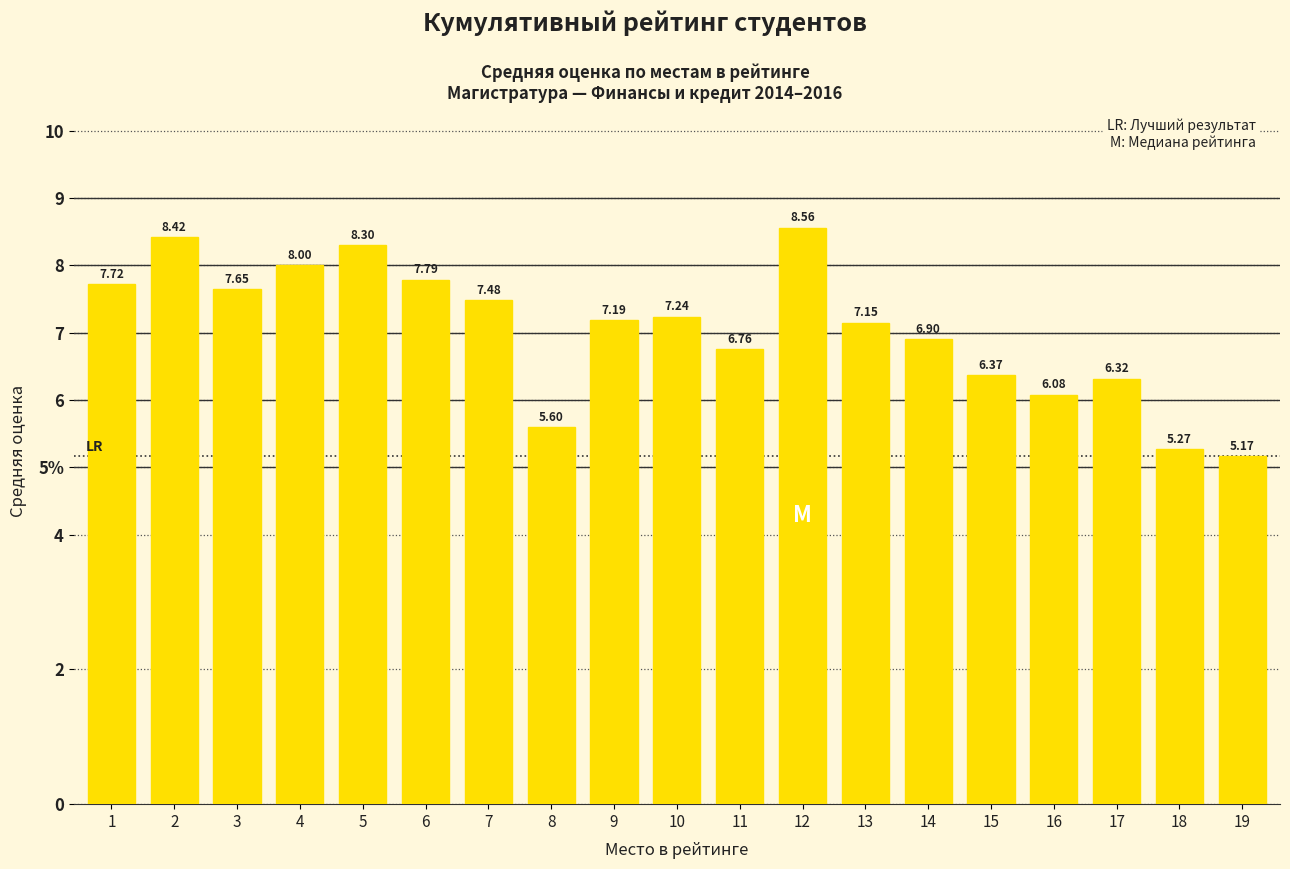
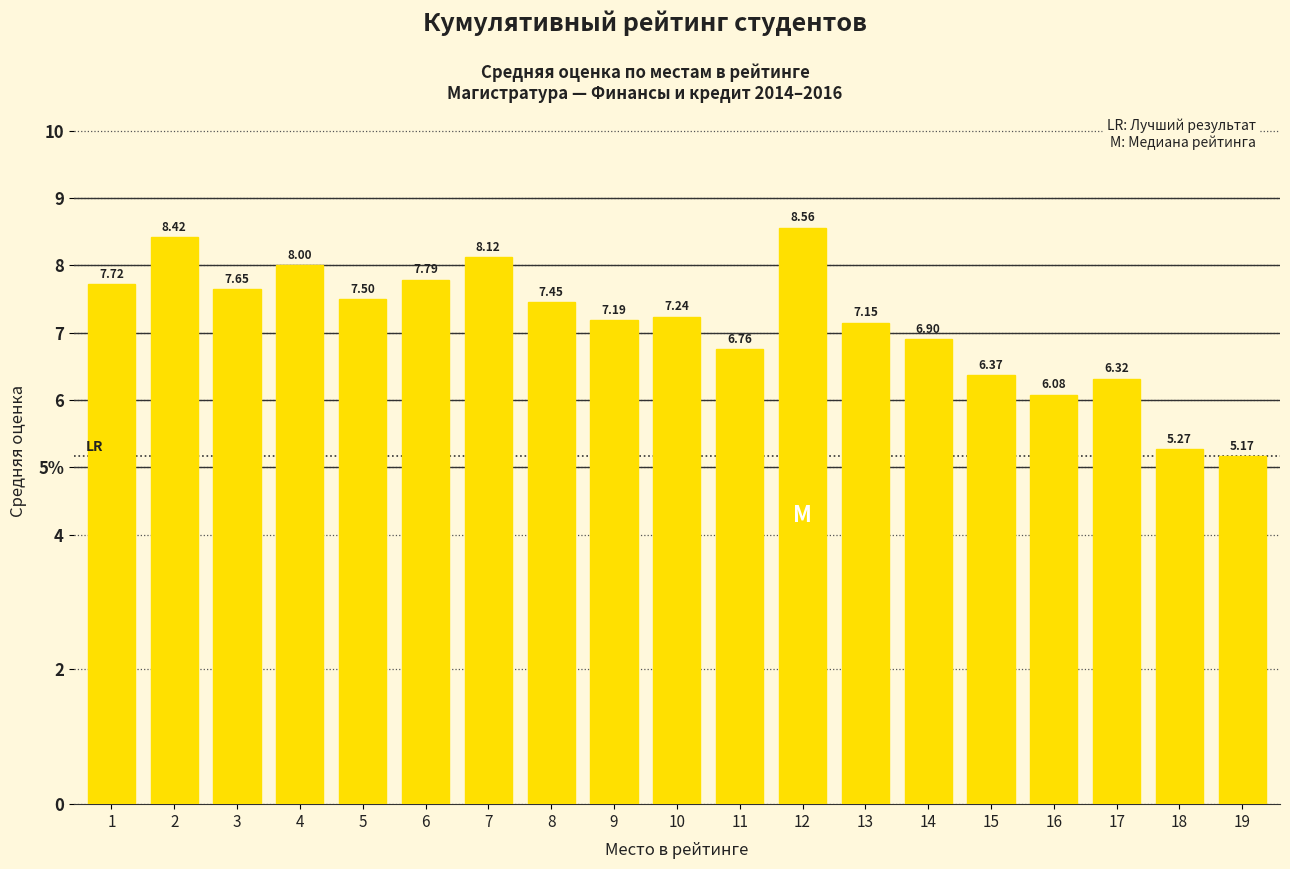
  {
    "1": 7.72,
    "2": 8.42,
    "3": 7.65,
    "4": 8.00,
-   "5": 8.30,
+   "5": 7.50,
    "6": 7.79,
-   "7": 7.48,
-   "8": 5.60,
+   "7": 8.12,
+   "8": 7.45,
    "9": 7.19,
    "10": 7.24,
    "11": 6.76,
    "12": 8.56,
    "13": 7.15,
    "14": 6.90,
    "15": 6.37,
    "16": 6.08,
    "17": 6.32,
    "18": 5.27,
    "19": 5.17
  }
